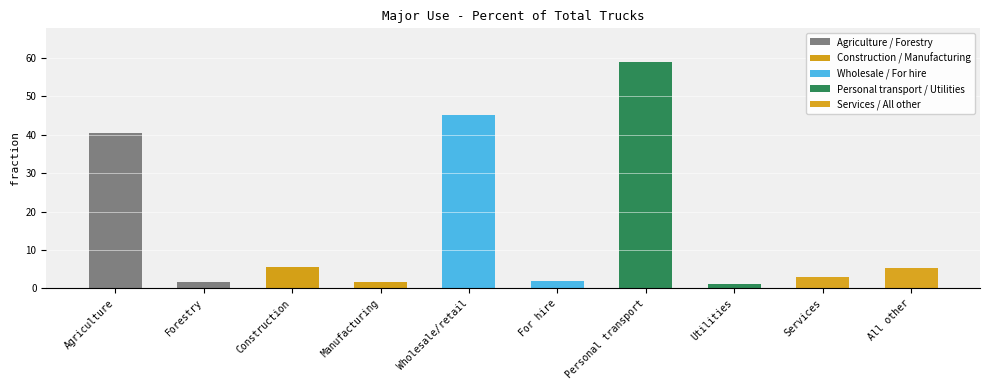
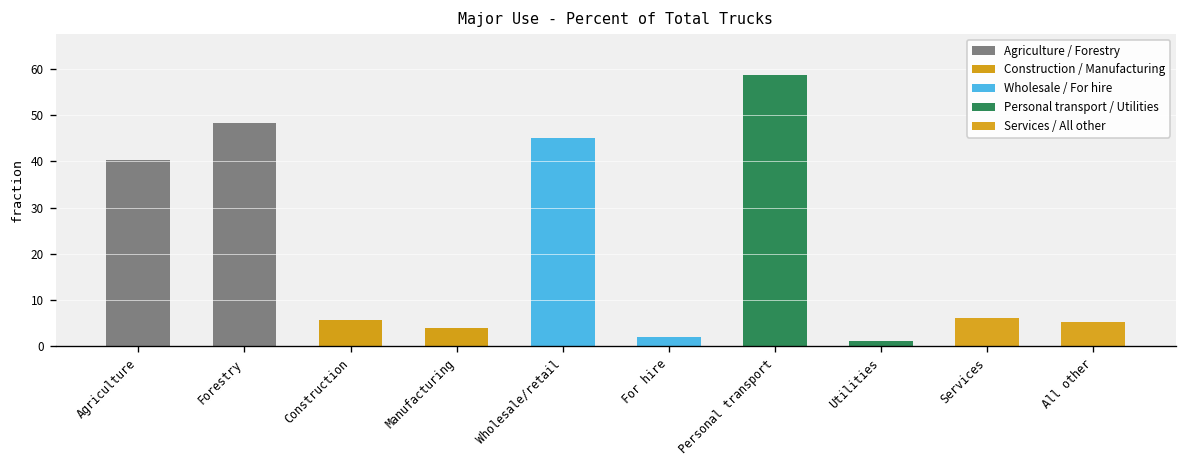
  {
    "Agriculture": 40,
-   "Forestry": 2,
+   "Forestry": 48,
    "Construction": 6,
-   "Manufacturing": 2,
+   "Manufacturing": 4,
    "Wholesale/retail": 45,
    "For hire": 2,
    "Personal transport": 59,
    "Utilities": 1,
-   "Services": 3,
+   "Services": 6,
    "All other": 5
  }
